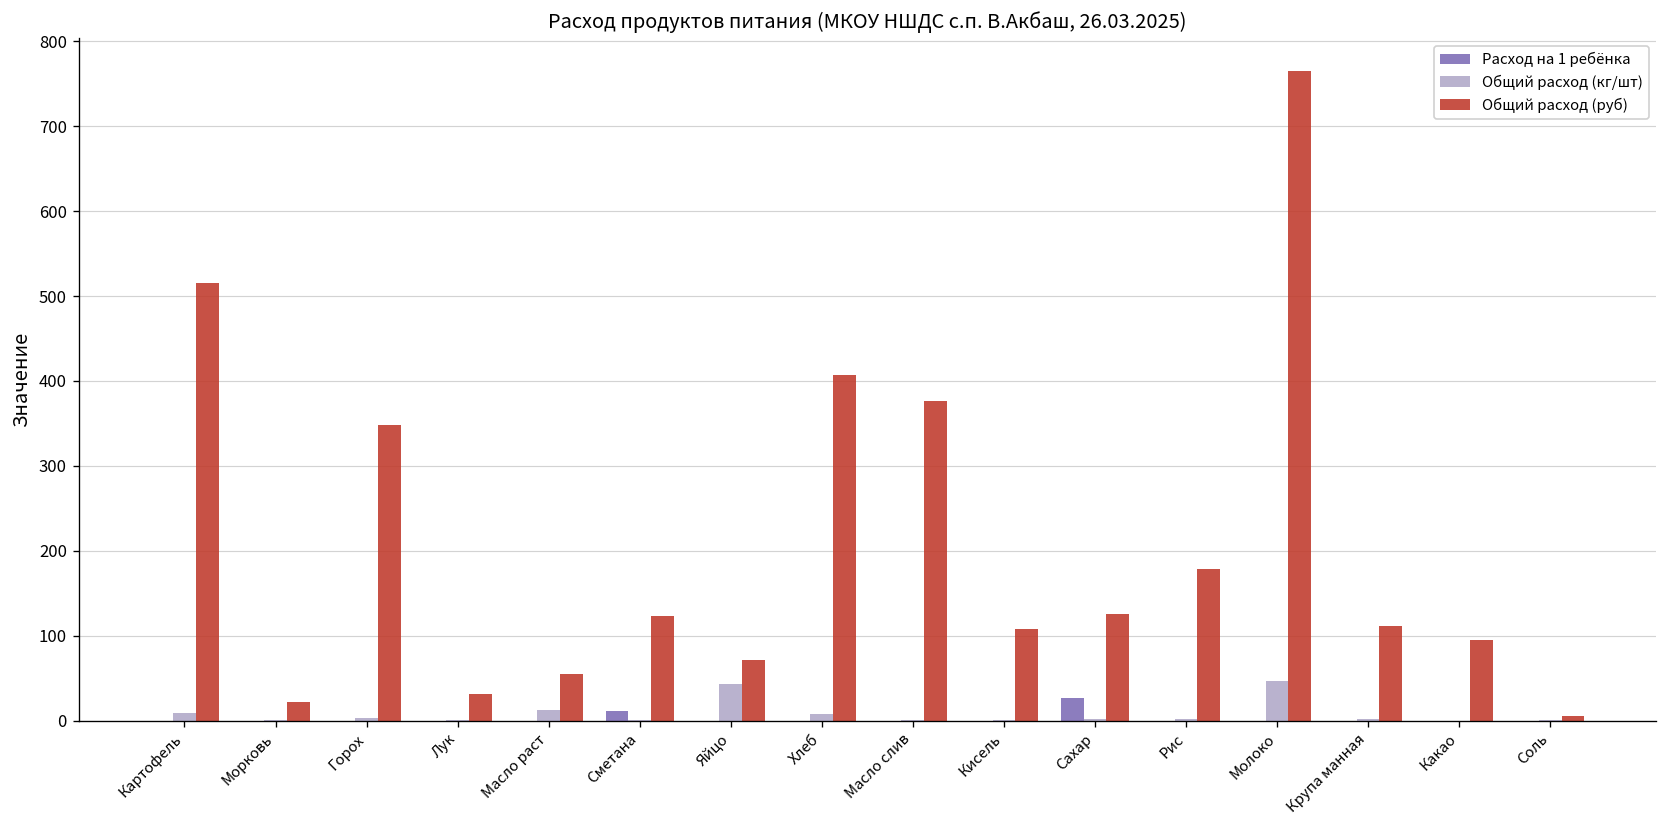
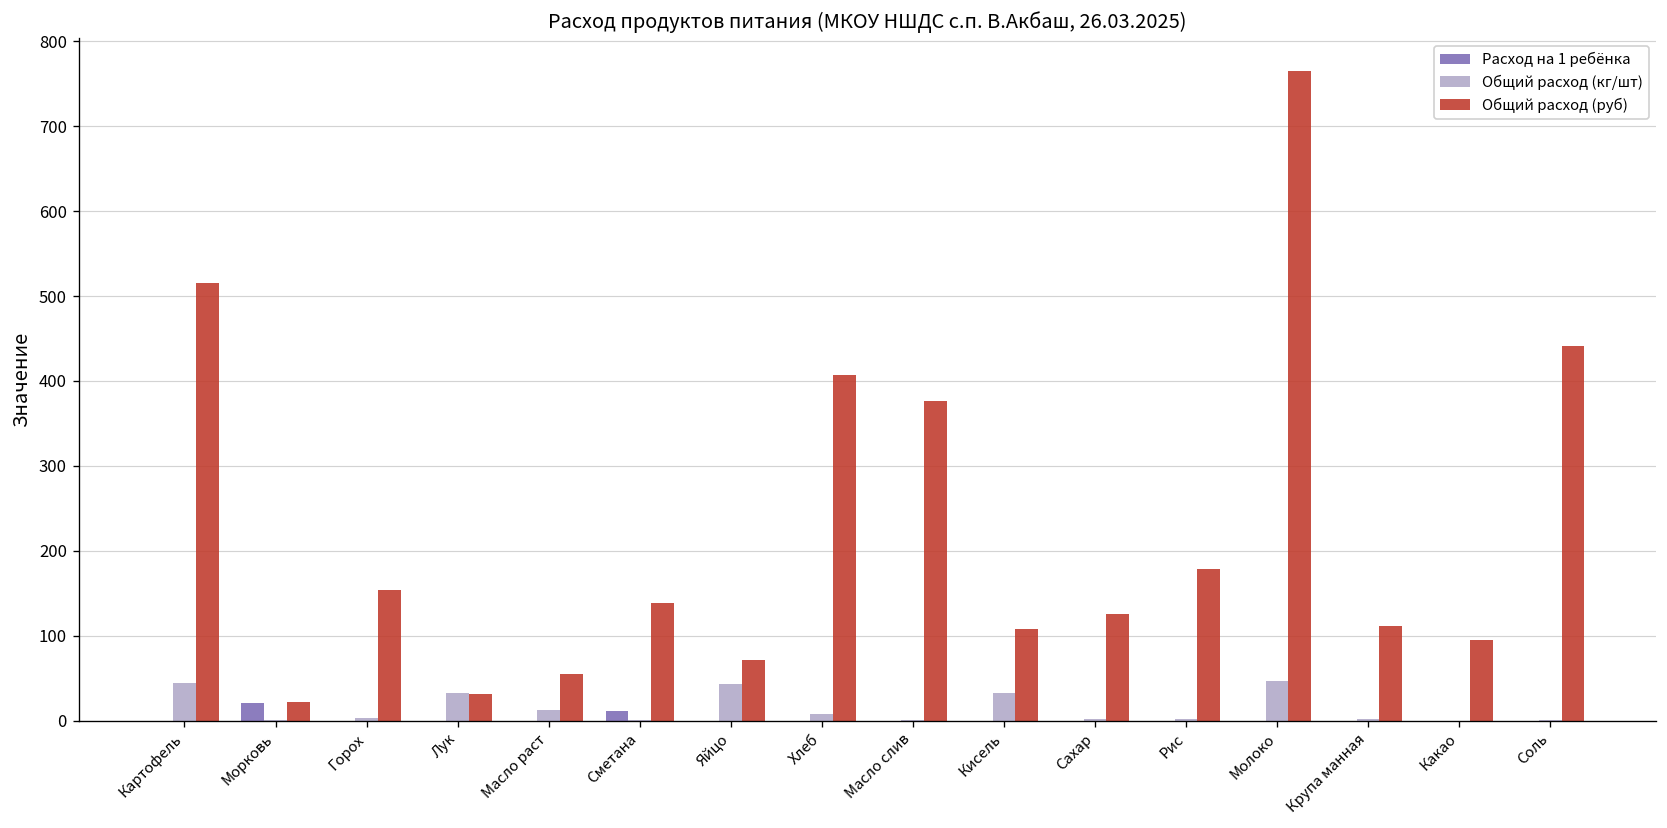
  {
    "Расход на 1 ребёнка": {
-     "Морковь": 0,
+     "Морковь": 20,
      "Сметана": 10,
-     "Сахар": 30
+     "Сахар": 0
    },
    "Общий расход (кг/шт)": {
-     "Картофель": 10,
-     "Лук": 0,
+     "Картофель": 40,
+     "Лук": 30,
      "Масло раст": 10,
      "Яйцо": 40,
      "Хлеб": 10,
-     "Кисель": 0,
+     "Кисель": 30,
      "Молоко": 50
    },
    "Общий расход (руб)": {
      "Картофель": 510,
      "Морковь": 20,
-     "Горох": 350,
+     "Горох": 150,
      "Лук": 30,
      "Масло раст": 50,
-     "Сметана": 120,
+     "Сметана": 140,
      "Яйцо": 70,
      "Хлеб": 410,
      "Масло слив": 380,
      "Кисель": 110,
      "Сахар": 130,
      "Рис": 180,
      "Молоко": 770,
      "Крупа манная": 110,
      "Какао": 100,
-     "Соль": 10
+     "Соль": 440
    }
  }
